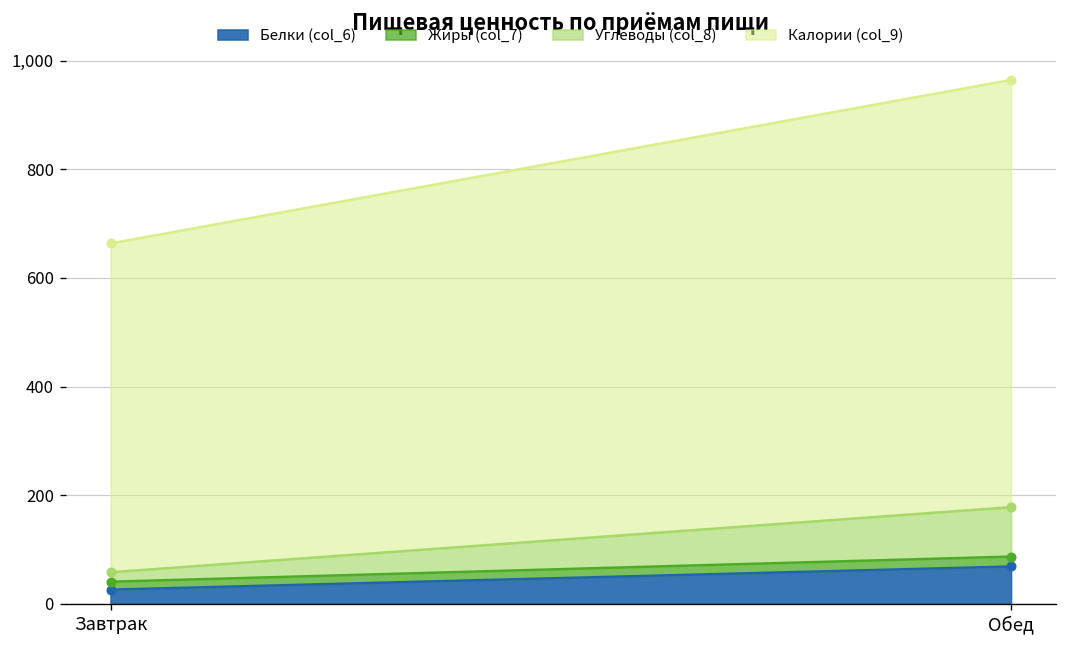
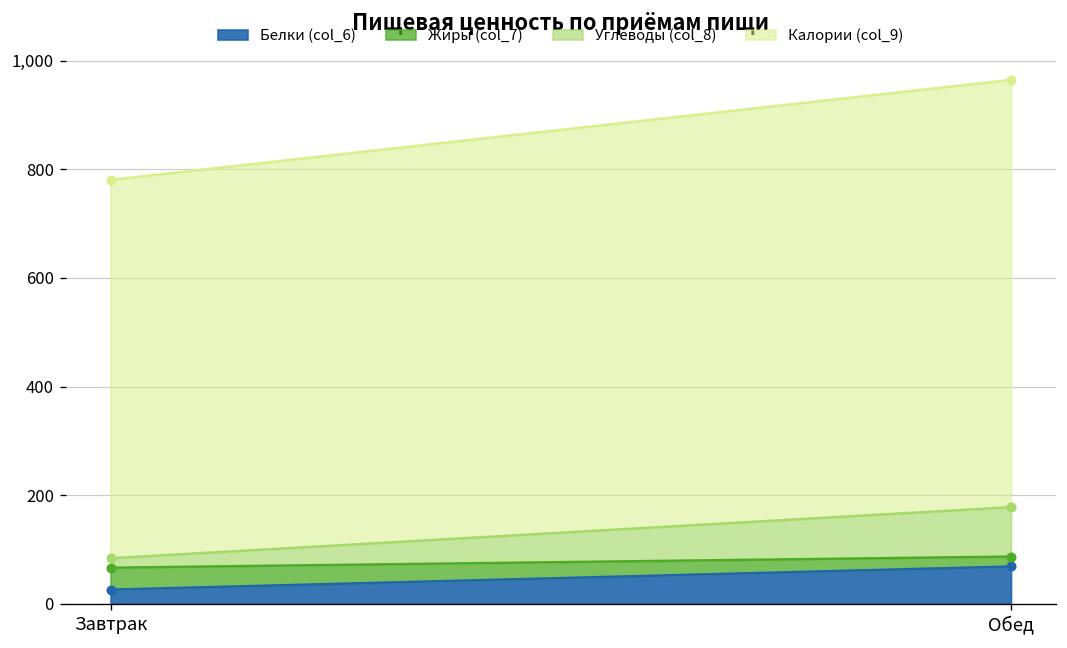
  {
    "Белки (col_6)": {
      "Завтрак": 30,
      "Обед": 70
    },
    "Жиры (col_7)": {
-     "Завтрак": 10,
+     "Завтрак": 40,
      "Обед": 20
    },
    "Углеводы (col_8)": {
      "Завтрак": 20,
      "Обед": 90
    },
    "Калории (col_9)": {
-     "Завтрак": 610,
+     "Завтрак": 700,
      "Обед": 790
    }
  }
